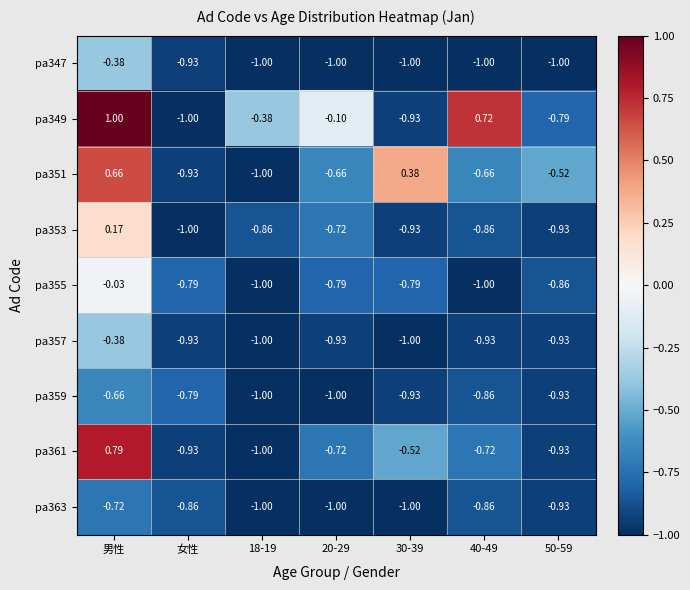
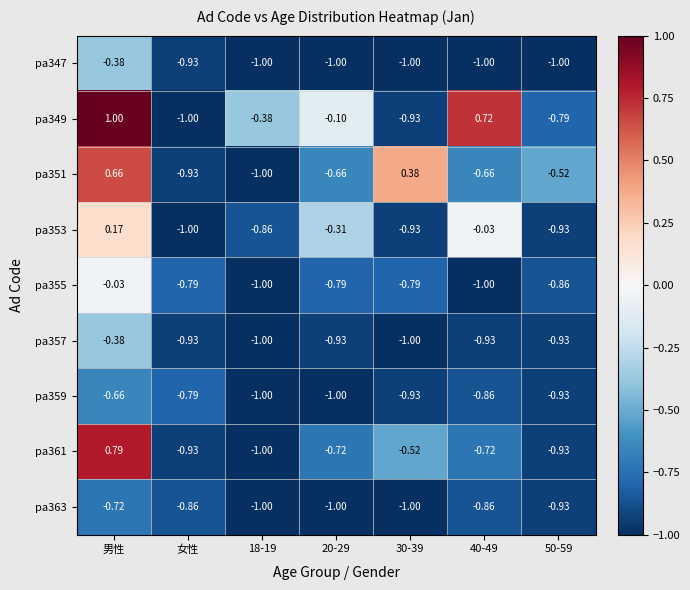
  {
    "pa347": {
      "男性": -0.38,
      "女性": -0.93,
      "18-19": -1.00,
      "20-29": -1.00,
      "30-39": -1.00,
      "40-49": -1.00,
      "50-59": -1.00
    },
    "pa349": {
      "男性": 1.00,
      "女性": -1.00,
      "18-19": -0.38,
      "20-29": -0.10,
      "30-39": -0.93,
      "40-49": 0.72,
      "50-59": -0.79
    },
    "pa351": {
      "男性": 0.66,
      "女性": -0.93,
      "18-19": -1.00,
      "20-29": -0.66,
      "30-39": 0.38,
      "40-49": -0.66,
      "50-59": -0.52
    },
    "pa353": {
      "男性": 0.17,
      "女性": -1.00,
      "18-19": -0.86,
-     "20-29": -0.72,
+     "20-29": -0.31,
      "30-39": -0.93,
-     "40-49": -0.86,
+     "40-49": -0.03,
      "50-59": -0.93
    },
    "pa355": {
      "男性": -0.03,
      "女性": -0.79,
      "18-19": -1.00,
      "20-29": -0.79,
      "30-39": -0.79,
      "40-49": -1.00,
      "50-59": -0.86
    },
    "pa357": {
      "男性": -0.38,
      "女性": -0.93,
      "18-19": -1.00,
      "20-29": -0.93,
      "30-39": -1.00,
      "40-49": -0.93,
      "50-59": -0.93
    },
    "pa359": {
      "男性": -0.66,
      "女性": -0.79,
      "18-19": -1.00,
      "20-29": -1.00,
      "30-39": -0.93,
      "40-49": -0.86,
      "50-59": -0.93
    },
    "pa361": {
      "男性": 0.79,
      "女性": -0.93,
      "18-19": -1.00,
      "20-29": -0.72,
      "30-39": -0.52,
      "40-49": -0.72,
      "50-59": -0.93
    },
    "pa363": {
      "男性": -0.72,
      "女性": -0.86,
      "18-19": -1.00,
      "20-29": -1.00,
      "30-39": -1.00,
      "40-49": -0.86,
      "50-59": -0.93
    }
  }
